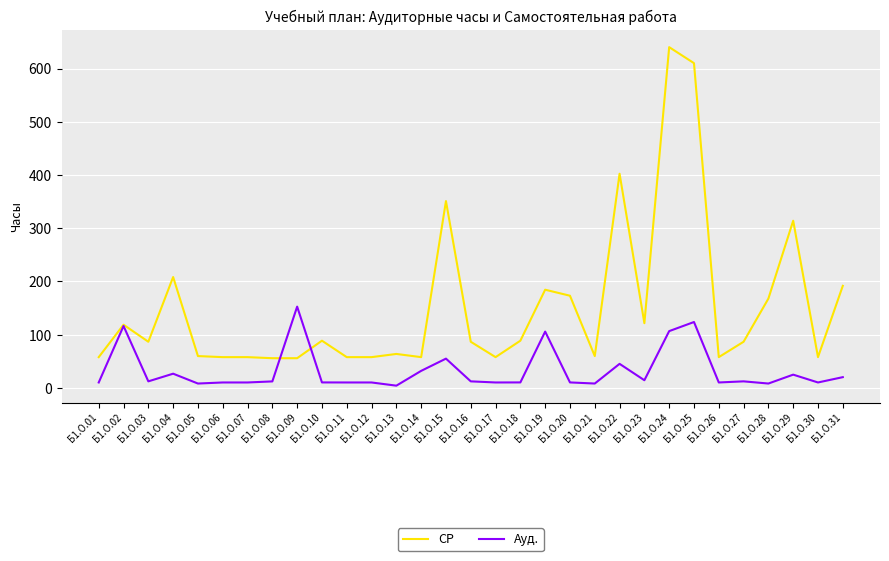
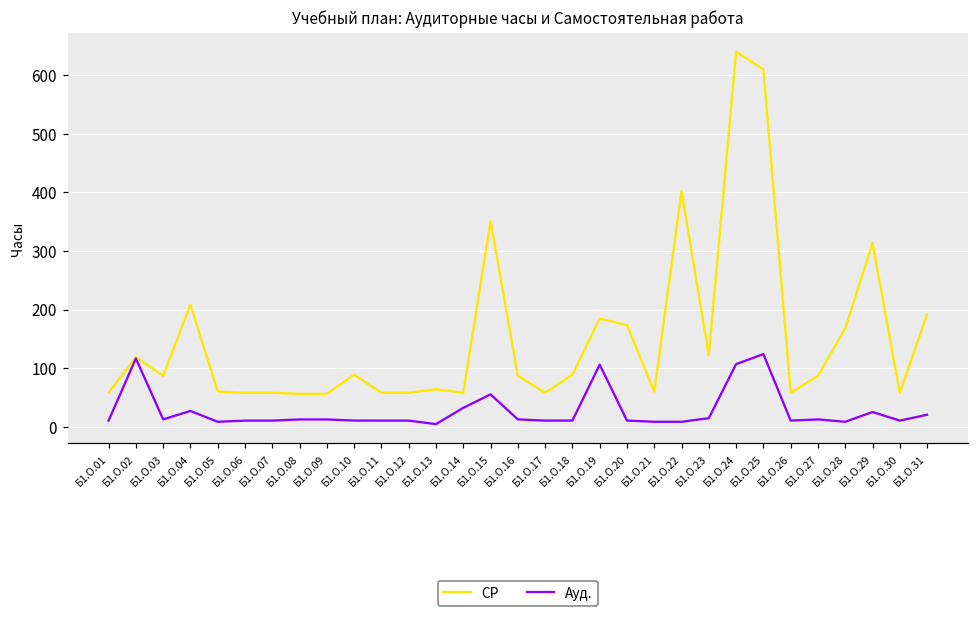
  {
    "СР": {
      "Б1.О.01": 60,
      "Б1.О.03": 90,
      "Б1.О.04": 210,
      "Б1.О.05": 60,
      "Б1.О.06": 60,
      "Б1.О.07": 60,
      "Б1.О.08": 60,
      "Б1.О.09": 60,
      "Б1.О.10": 90,
      "Б1.О.11": 60,
      "Б1.О.12": 60,
      "Б1.О.13": 60,
      "Б1.О.14": 60,
      "Б1.О.15": 350,
      "Б1.О.16": 90,
      "Б1.О.17": 60,
      "Б1.О.18": 90,
      "Б1.О.19": 180,
      "Б1.О.20": 170,
      "Б1.О.21": 60,
      "Б1.О.22": 400,
      "Б1.О.23": 120,
      "Б1.О.24": 640,
      "Б1.О.25": 610,
      "Б1.О.26": 60,
      "Б1.О.27": 90,
      "Б1.О.28": 170,
      "Б1.О.29": 310,
      "Б1.О.30": 60,
      "Б1.О.31": 190
    },
    "Ауд.": {
      "Б1.О.01": 10,
      "Б1.О.03": 10,
      "Б1.О.04": 30,
      "Б1.О.05": 10,
      "Б1.О.06": 10,
      "Б1.О.07": 10,
      "Б1.О.08": 10,
-     "Б1.О.09": 150,
+     "Б1.О.09": 10,
      "Б1.О.10": 10,
      "Б1.О.11": 10,
      "Б1.О.12": 10,
      "Б1.О.13": 0,
      "Б1.О.14": 30,
      "Б1.О.15": 60,
      "Б1.О.16": 10,
      "Б1.О.17": 10,
      "Б1.О.18": 10,
      "Б1.О.19": 110,
      "Б1.О.20": 10,
      "Б1.О.21": 10,
-     "Б1.О.22": 50,
+     "Б1.О.22": 10,
      "Б1.О.23": 10,
      "Б1.О.24": 110,
      "Б1.О.25": 120,
      "Б1.О.26": 10,
      "Б1.О.27": 10,
      "Б1.О.28": 10,
      "Б1.О.29": 20,
      "Б1.О.30": 10,
      "Б1.О.31": 20
    }
  }
